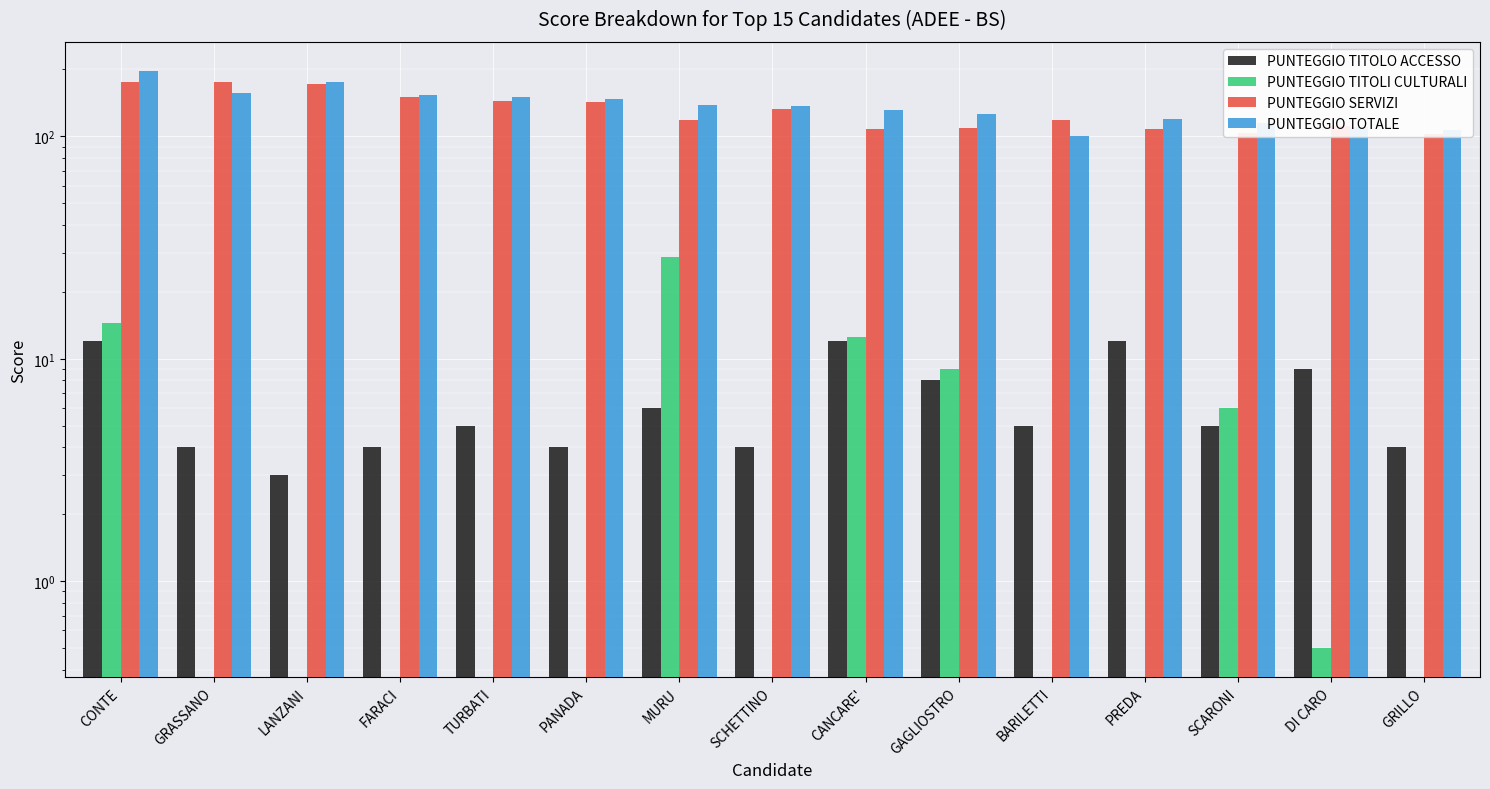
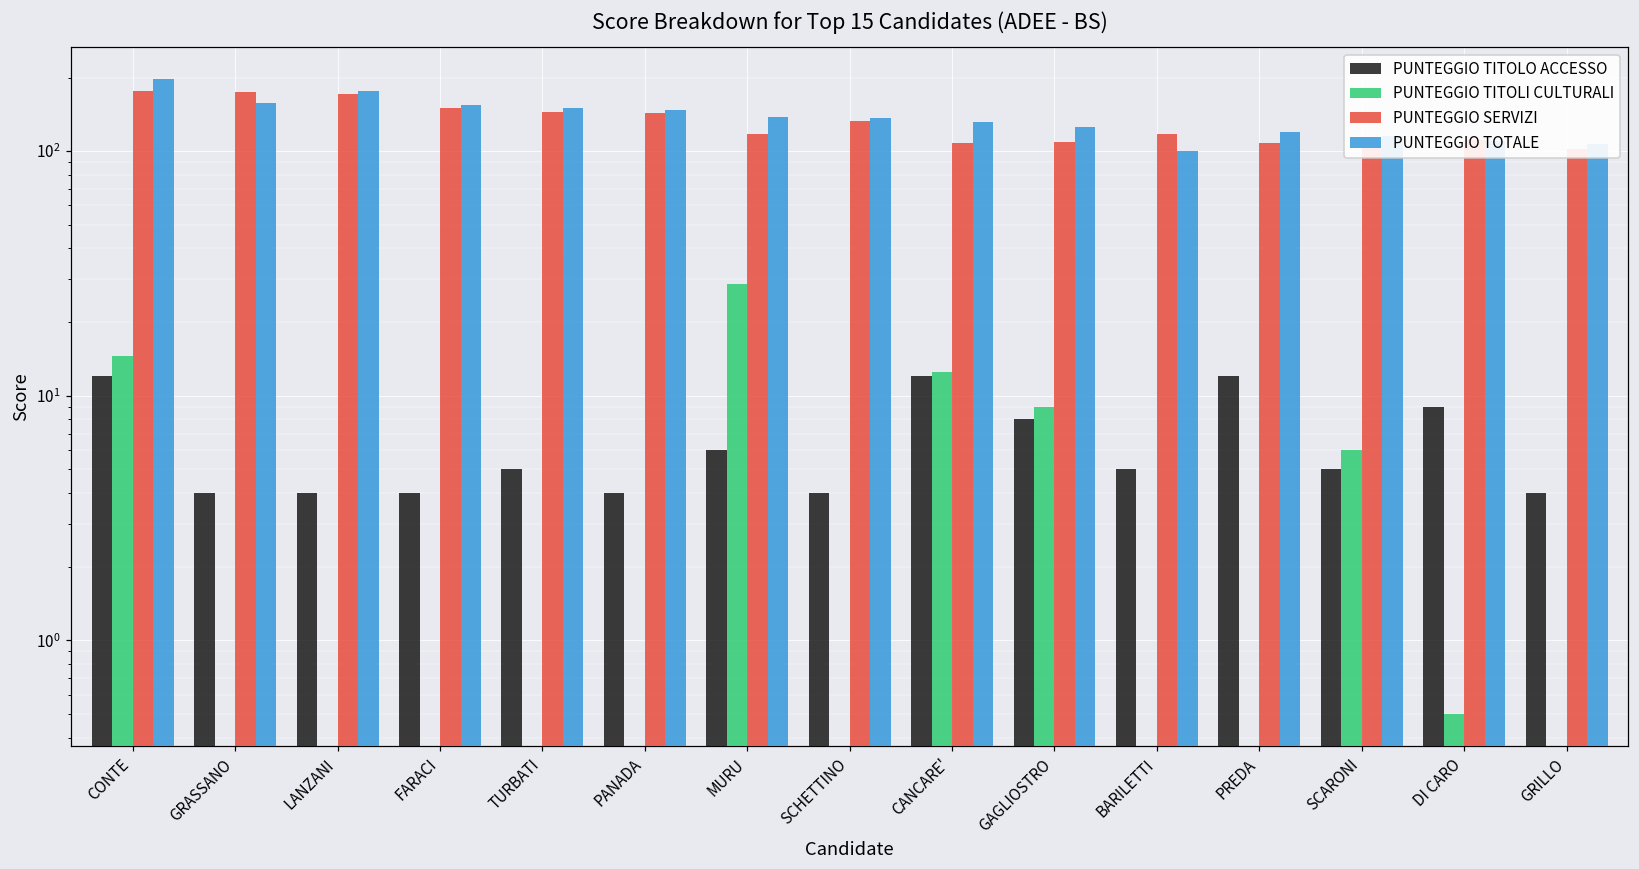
  {
    "PUNTEGGIO TITOLO ACCESSO": {
      "CONTE": 12,
      "GRASSANO": 4,
-     "LANZANI": 3,
+     "LANZANI": 4,
      "FARACI": 4,
      "TURBATI": 5,
      "PANADA": 4,
      "MURU": 6,
      "SCHETTINO": 4,
      "CANCARE'": 12,
      "GAGLIOSTRO": 8,
      "BARILETTI": 5,
      "PREDA": 12,
      "SCARONI": 5,
      "DI CARO": 9,
      "GRILLO": 4
    },
    "PUNTEGGIO TITOLI CULTURALI": {
      "CONTE": 15,
      "MURU": 29,
      "CANCARE'": 13,
      "GAGLIOSTRO": 9,
      "SCARONI": 6,
      "DI CARO": 0.50
    },
    "PUNTEGGIO SERVIZI": {
      "CONTE": 180,
      "GRASSANO": 180,
      "LANZANI": 170,
      "FARACI": 150,
      "TURBATI": 150,
      "PANADA": 140,
      "MURU": 120,
      "SCHETTINO": 130,
      "CANCARE'": 110,
      "GAGLIOSTRO": 110,
      "BARILETTI": 120,
      "PREDA": 110
    },
    "PUNTEGGIO TOTALE": {
      "CONTE": 200,
      "GRASSANO": 160,
      "LANZANI": 180,
      "FARACI": 150,
      "TURBATI": 150,
      "PANADA": 150,
      "MURU": 140,
      "SCHETTINO": 140,
      "CANCARE'": 130,
      "GAGLIOSTRO": 130,
      "BARILETTI": 100,
      "PREDA": 120
    }
  }
